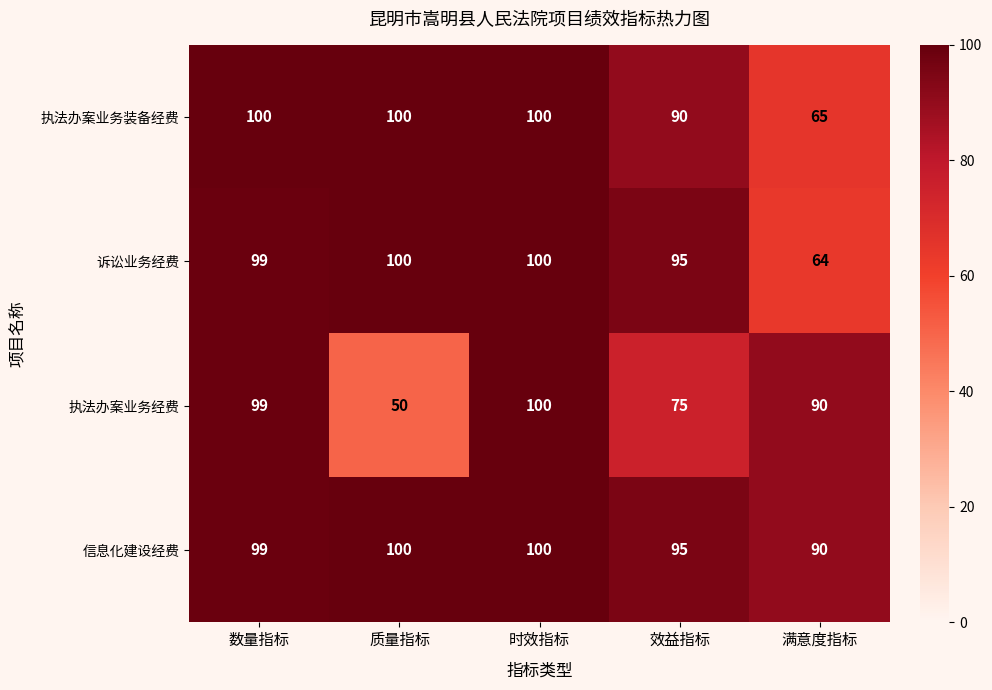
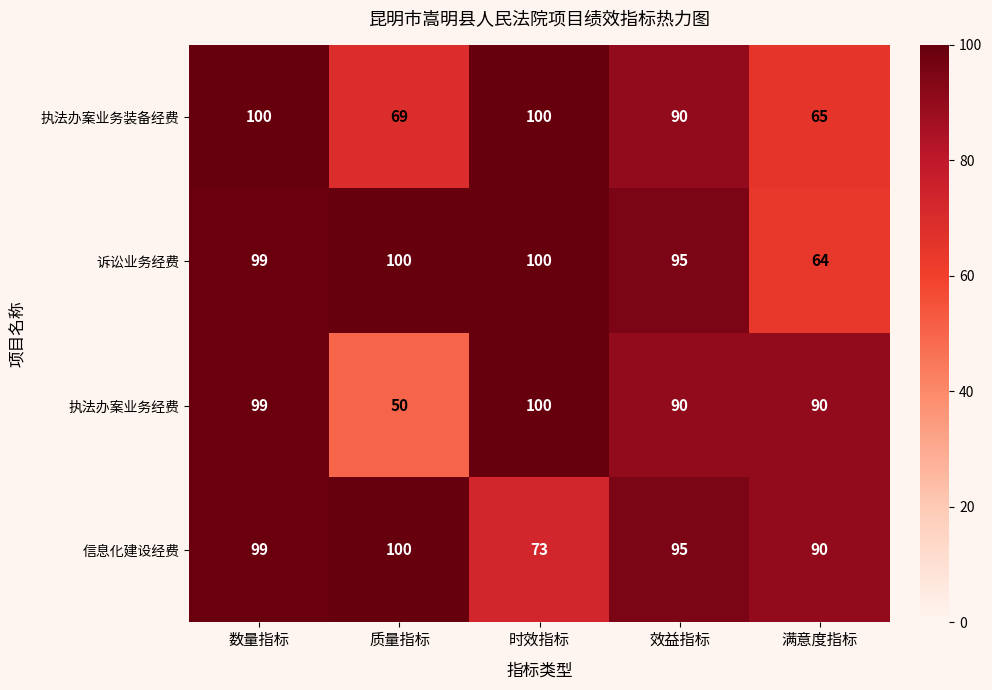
  {
    "执法办案业务装备经费": {
      "数量指标": 100,
-     "质量指标": 100,
+     "质量指标": 69,
      "时效指标": 100,
      "效益指标": 90,
      "满意度指标": 65
    },
    "诉讼业务经费": {
      "数量指标": 99,
      "质量指标": 100,
      "时效指标": 100,
      "效益指标": 95,
      "满意度指标": 64
    },
    "执法办案业务经费": {
      "数量指标": 99,
      "质量指标": 50,
      "时效指标": 100,
-     "效益指标": 75,
+     "效益指标": 90,
      "满意度指标": 90
    },
    "信息化建设经费": {
      "数量指标": 99,
      "质量指标": 100,
-     "时效指标": 100,
+     "时效指标": 73,
      "效益指标": 95,
      "满意度指标": 90
    }
  }
